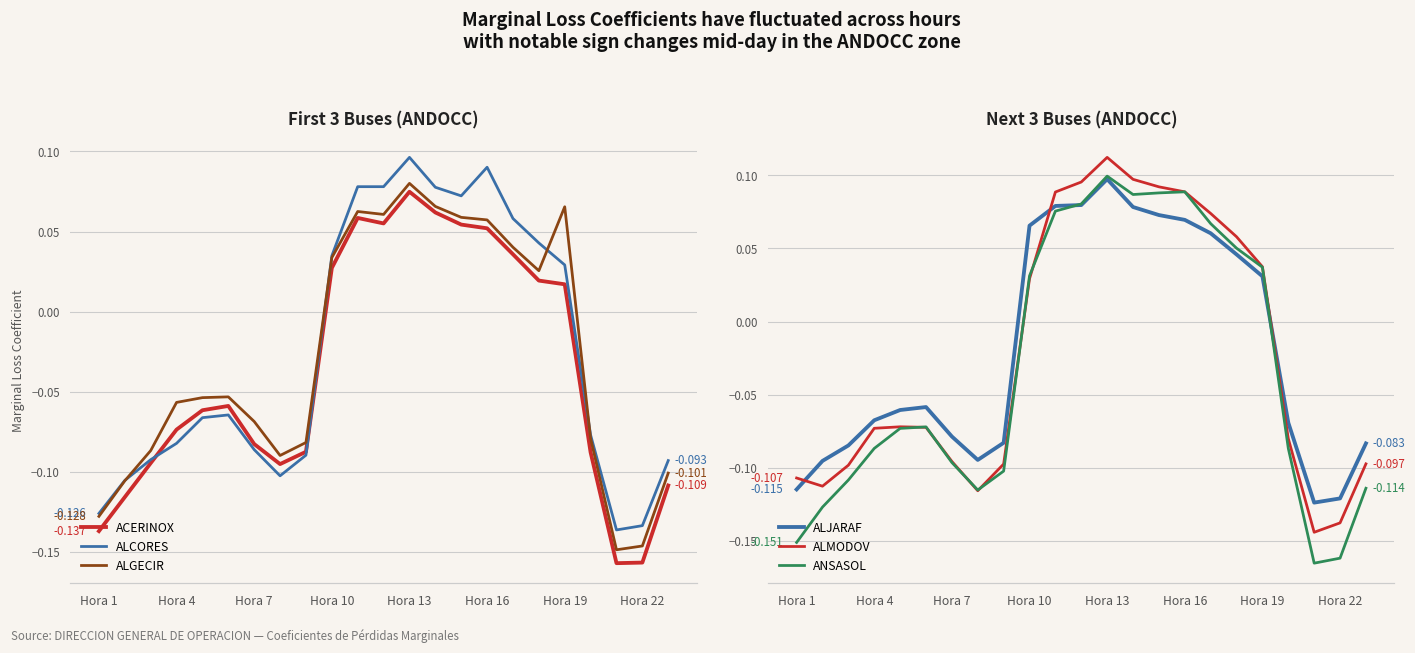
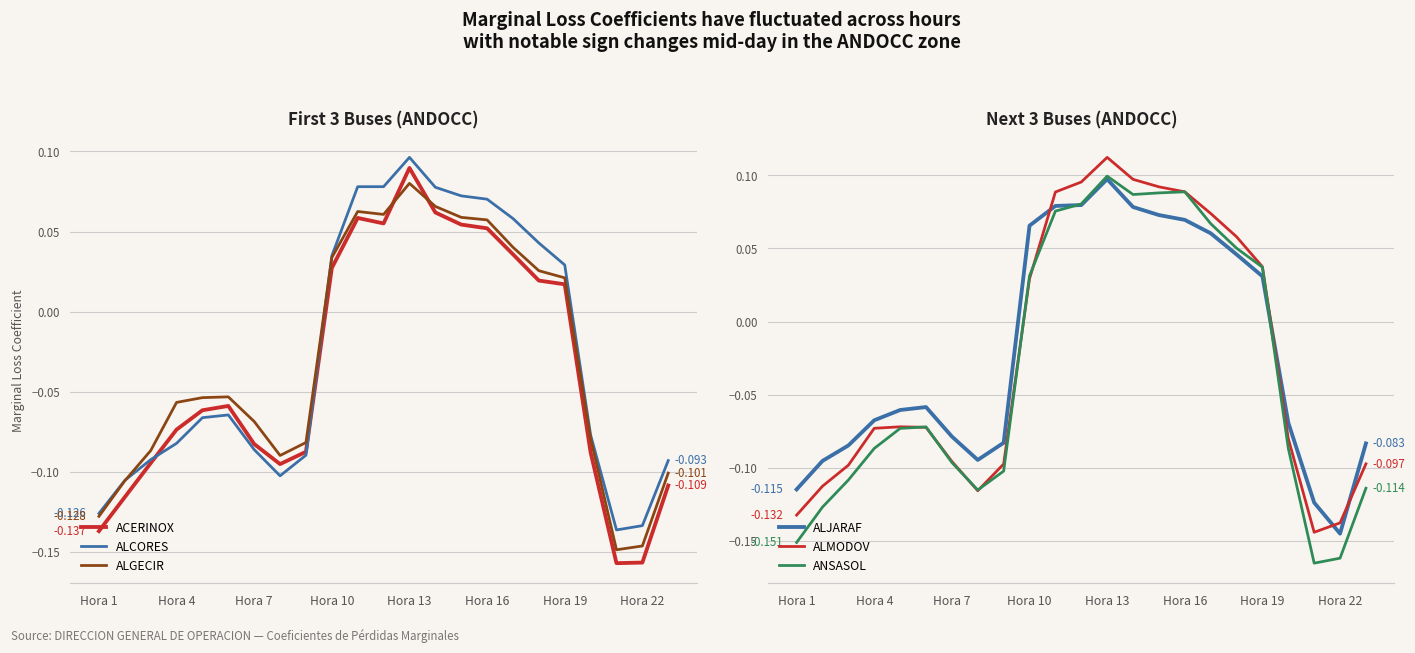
  {
    "First 3 Buses (ANDOCC)": {
      "ACERINOX": {
        "Hora 4": -0.074,
        "Hora 7": -0.083,
        "Hora 10": 0.027,
-       "Hora 13": 0.075,
+       "Hora 13": 0.090,
        "Hora 16": 0.052,
        "Hora 19": 0.017,
        "Hora 22": -0.157
      },
      "ALCORES": {
        "Hora 4": -0.082,
        "Hora 7": -0.086,
        "Hora 13": 0.096,
-       "Hora 16": 0.090,
+       "Hora 16": 0.070,
        "Hora 19": 0.029,
        "Hora 22": -0.134
      },
      "ALGECIR": {
        "Hora 4": -0.057,
        "Hora 7": -0.069,
        "Hora 13": 0.080,
        "Hora 16": 0.057,
-       "Hora 19": 0.065,
+       "Hora 19": 0.021,
        "Hora 22": -0.146
      }
    },
    "Next 3 Buses (ANDOCC)": {
      "ALJARAF": {
        "Hora 4": -0.068,
        "Hora 7": -0.079,
        "Hora 10": 0.066,
        "Hora 13": 0.097,
        "Hora 16": 0.069,
        "Hora 19": 0.031,
-       "Hora 22": -0.121
+       "Hora 22": -0.145
      },
      "ALMODOV": {
-       "Hora 1": -0.107
+       "Hora 1": -0.132
      },
      "ANSASOL": {
        "Hora 1": -0.151
      }
    }
  }
